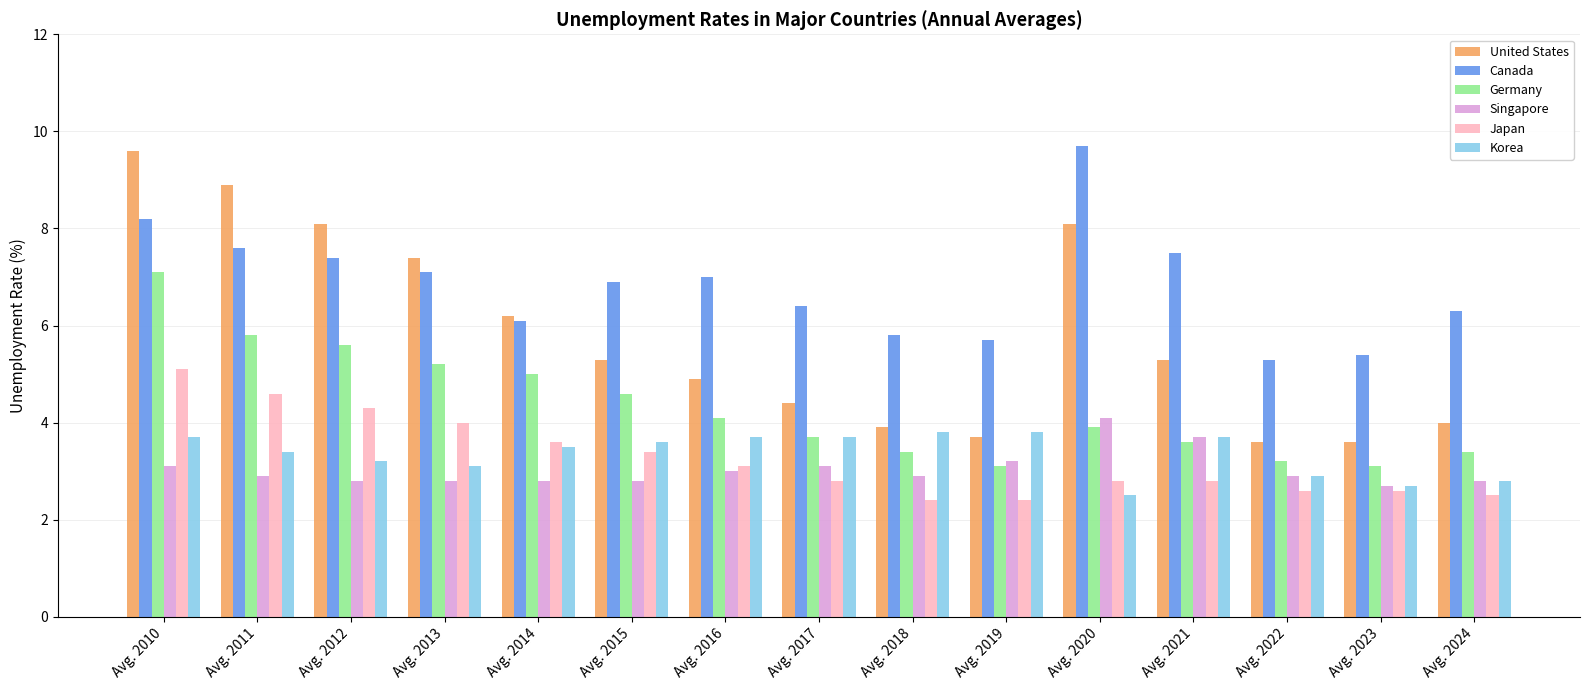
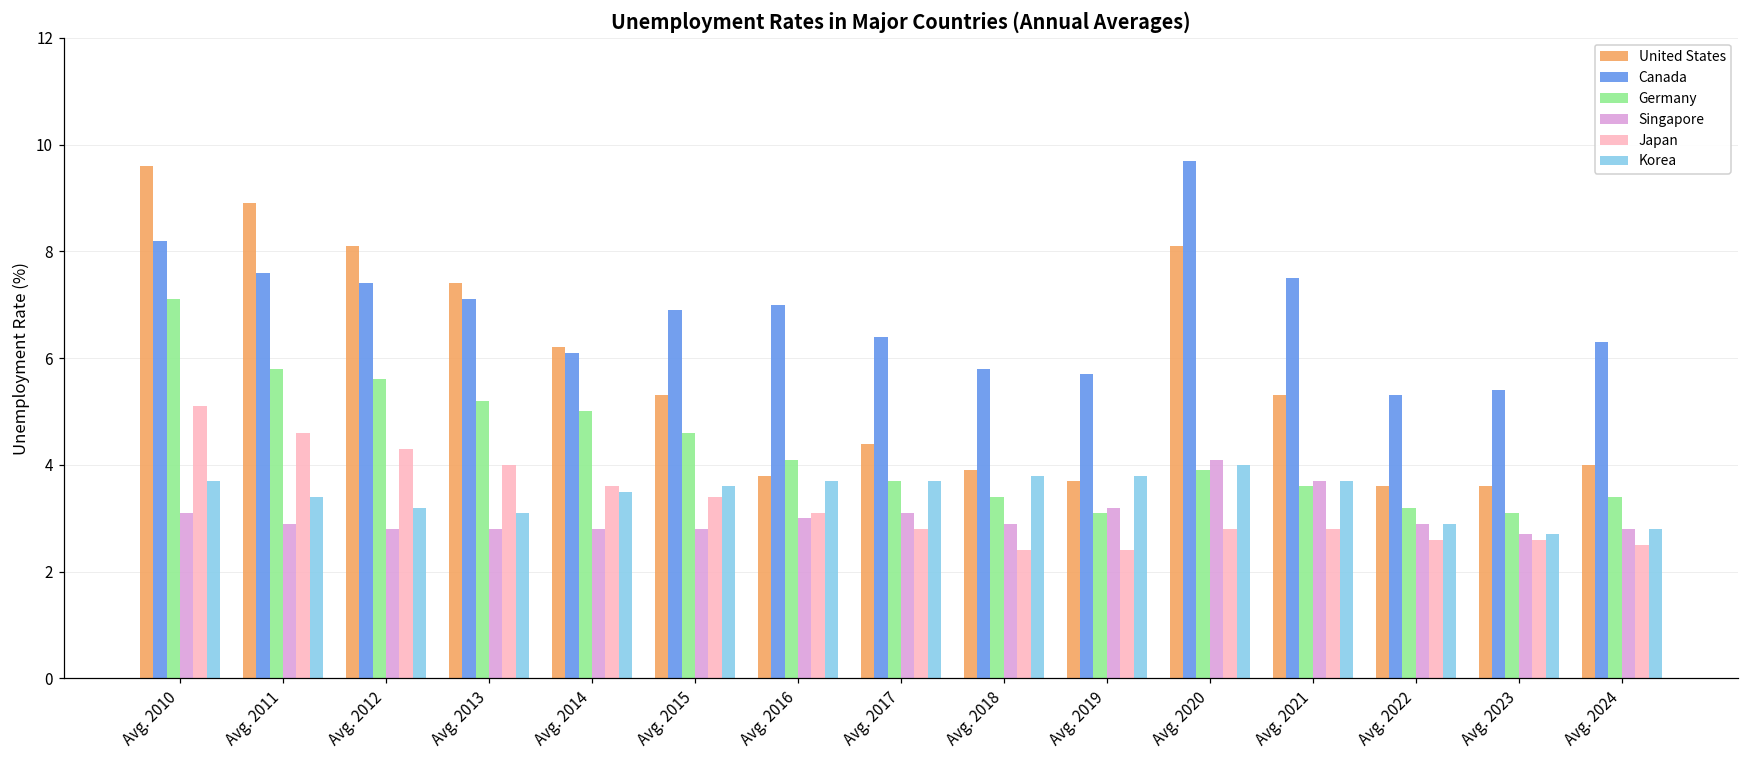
  {
    "United States": {
      "Avg. 2010": 9.6,
      "Avg. 2011": 8.9,
      "Avg. 2012": 8.1,
      "Avg. 2013": 7.4,
      "Avg. 2014": 6.2,
      "Avg. 2015": 5.3,
-     "Avg. 2016": 4.9,
+     "Avg. 2016": 3.8,
      "Avg. 2017": 4.4,
      "Avg. 2018": 3.9,
      "Avg. 2019": 3.7,
      "Avg. 2020": 8.1,
      "Avg. 2021": 5.3,
      "Avg. 2022": 3.6,
      "Avg. 2023": 3.6,
      "Avg. 2024": 4.0
    },
    "Canada": {
      "Avg. 2010": 8.2,
      "Avg. 2011": 7.6,
      "Avg. 2012": 7.4,
      "Avg. 2013": 7.1,
      "Avg. 2014": 6.1,
      "Avg. 2015": 6.9,
      "Avg. 2016": 7.0,
      "Avg. 2017": 6.4,
      "Avg. 2018": 5.8,
      "Avg. 2019": 5.7,
      "Avg. 2020": 9.7,
      "Avg. 2021": 7.5,
      "Avg. 2022": 5.3,
      "Avg. 2023": 5.4,
      "Avg. 2024": 6.3
    },
    "Germany": {
      "Avg. 2010": 7.1,
      "Avg. 2011": 5.8,
      "Avg. 2012": 5.6,
      "Avg. 2013": 5.2,
      "Avg. 2014": 5.0,
      "Avg. 2015": 4.6,
      "Avg. 2016": 4.1,
      "Avg. 2017": 3.7,
      "Avg. 2018": 3.4,
      "Avg. 2019": 3.1,
      "Avg. 2020": 3.9,
      "Avg. 2021": 3.6,
      "Avg. 2022": 3.2,
      "Avg. 2023": 3.1,
      "Avg. 2024": 3.4
    },
    "Korea": {
      "Avg. 2010": 3.7,
      "Avg. 2011": 3.4,
      "Avg. 2012": 3.2,
      "Avg. 2013": 3.1,
      "Avg. 2014": 3.5,
      "Avg. 2015": 3.6,
      "Avg. 2016": 3.7,
      "Avg. 2017": 3.7,
      "Avg. 2018": 3.8,
      "Avg. 2019": 3.8,
-     "Avg. 2020": 2.5,
+     "Avg. 2020": 4.0,
      "Avg. 2021": 3.7,
      "Avg. 2022": 2.9,
      "Avg. 2023": 2.7,
      "Avg. 2024": 2.8
    }
  }
